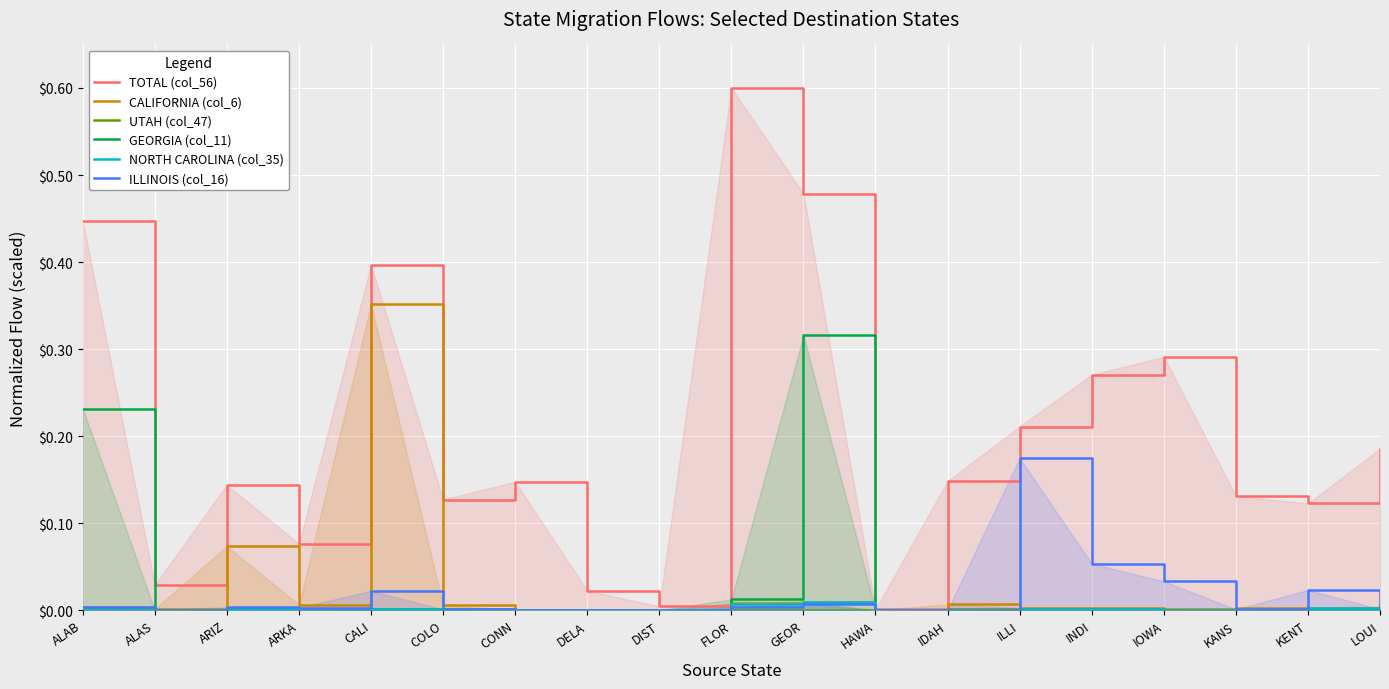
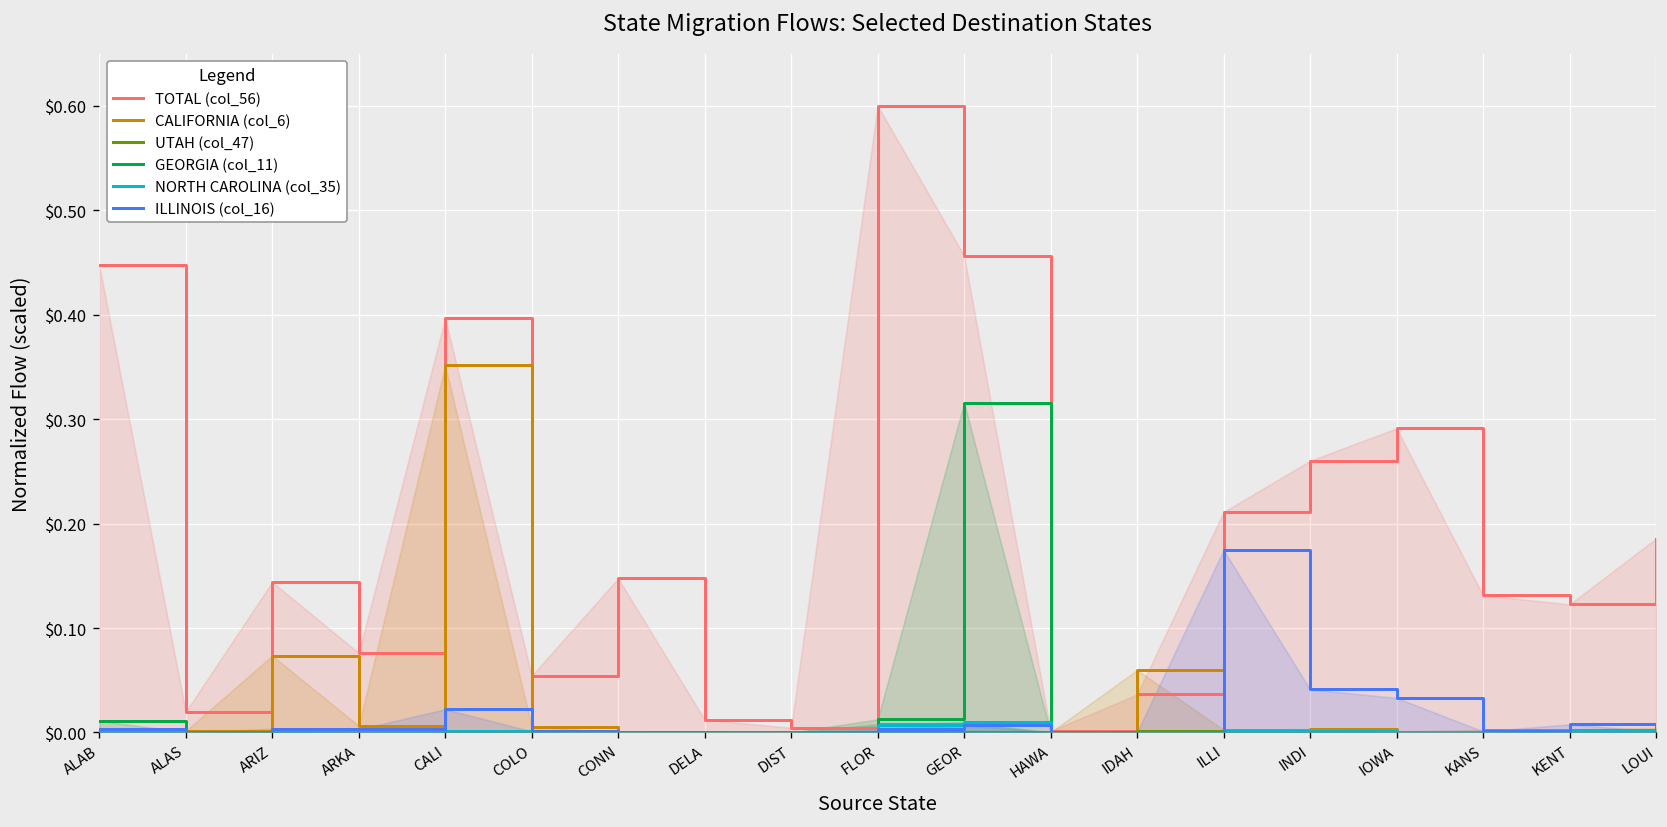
  {
    "TOTAL (col_56)": {
      "ALAB": "$0.45",
-     "ALAS": "$0.03",
+     "ALAS": "$0.02",
      "ARIZ": "$0.14",
      "ARKA": "$0.08",
      "CALI": "$0.40",
-     "COLO": "$0.13",
+     "COLO": "$0.05",
      "CONN": "$0.15",
-     "DELA": "$0.02",
+     "DELA": "$0.01",
      "DIST": "$0.00",
      "FLOR": "$0.60",
-     "GEOR": "$0.48",
-     "IDAH": "$0.15",
+     "GEOR": "$0.46",
+     "IDAH": "$0.04",
      "ILLI": "$0.21",
-     "INDI": "$0.27",
+     "INDI": "$0.26",
      "IOWA": "$0.29",
      "KANS": "$0.13",
      "KENT": "$0.12",
      "LOUI": "$0.19"
    },
    "CALIFORNIA (col_6)": {
      "ARIZ": "$0.07",
      "ARKA": "$0.01",
      "CALI": "$0.35",
      "COLO": "$0.01",
-     "IDAH": "$0.01"
+     "IDAH": "$0.06"
    },
    "UTAH (col_47)": {
      "GEOR": "$0.00"
    },
    "GEORGIA (col_11)": {
-     "ALAB": "$0.23",
+     "ALAB": "$0.01",
      "FLOR": "$0.01",
      "GEOR": "$0.32"
    },
    "ILLINOIS (col_16)": {
      "CALI": "$0.02",
      "ILLI": "$0.17",
-     "INDI": "$0.05",
+     "INDI": "$0.04",
      "IOWA": "$0.03",
-     "KENT": "$0.02"
+     "KENT": "$0.01"
    }
  }
